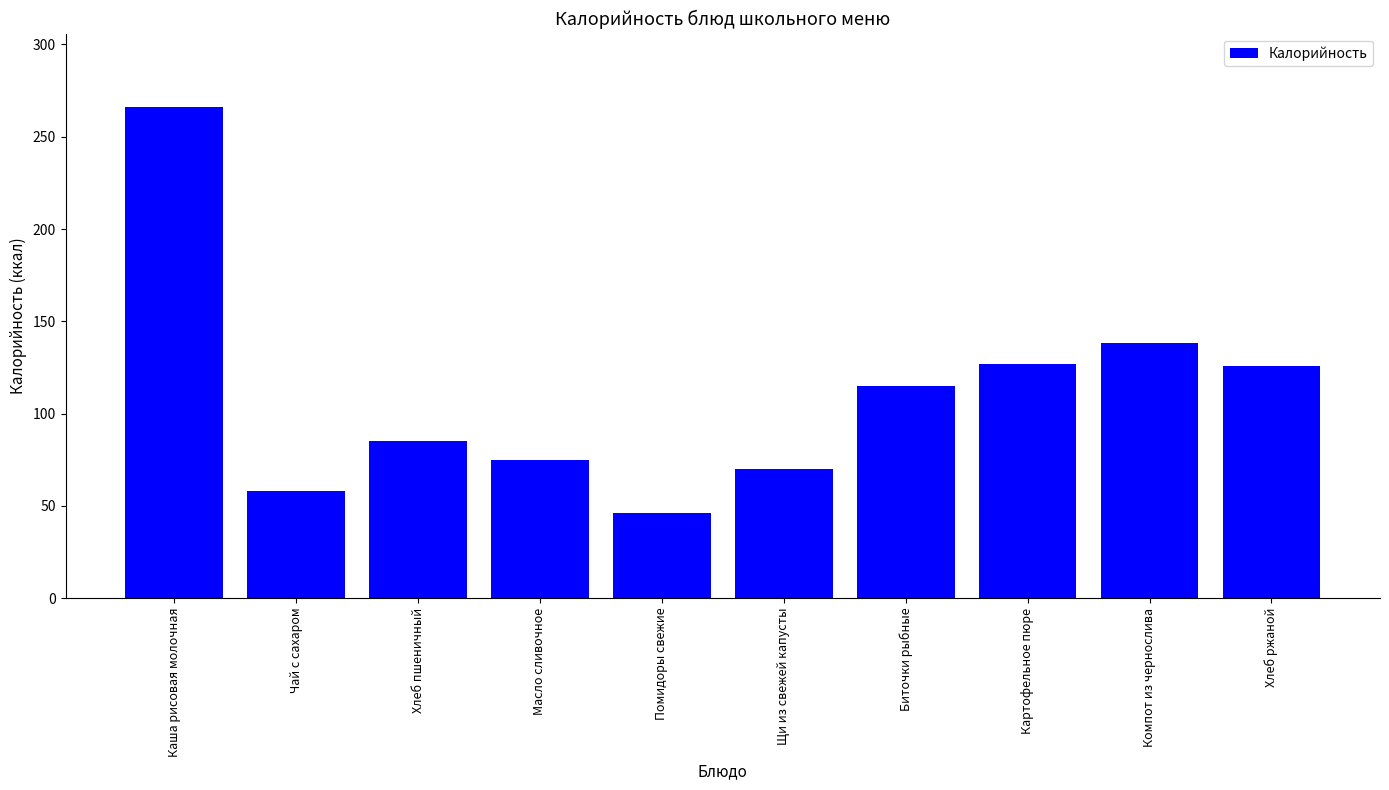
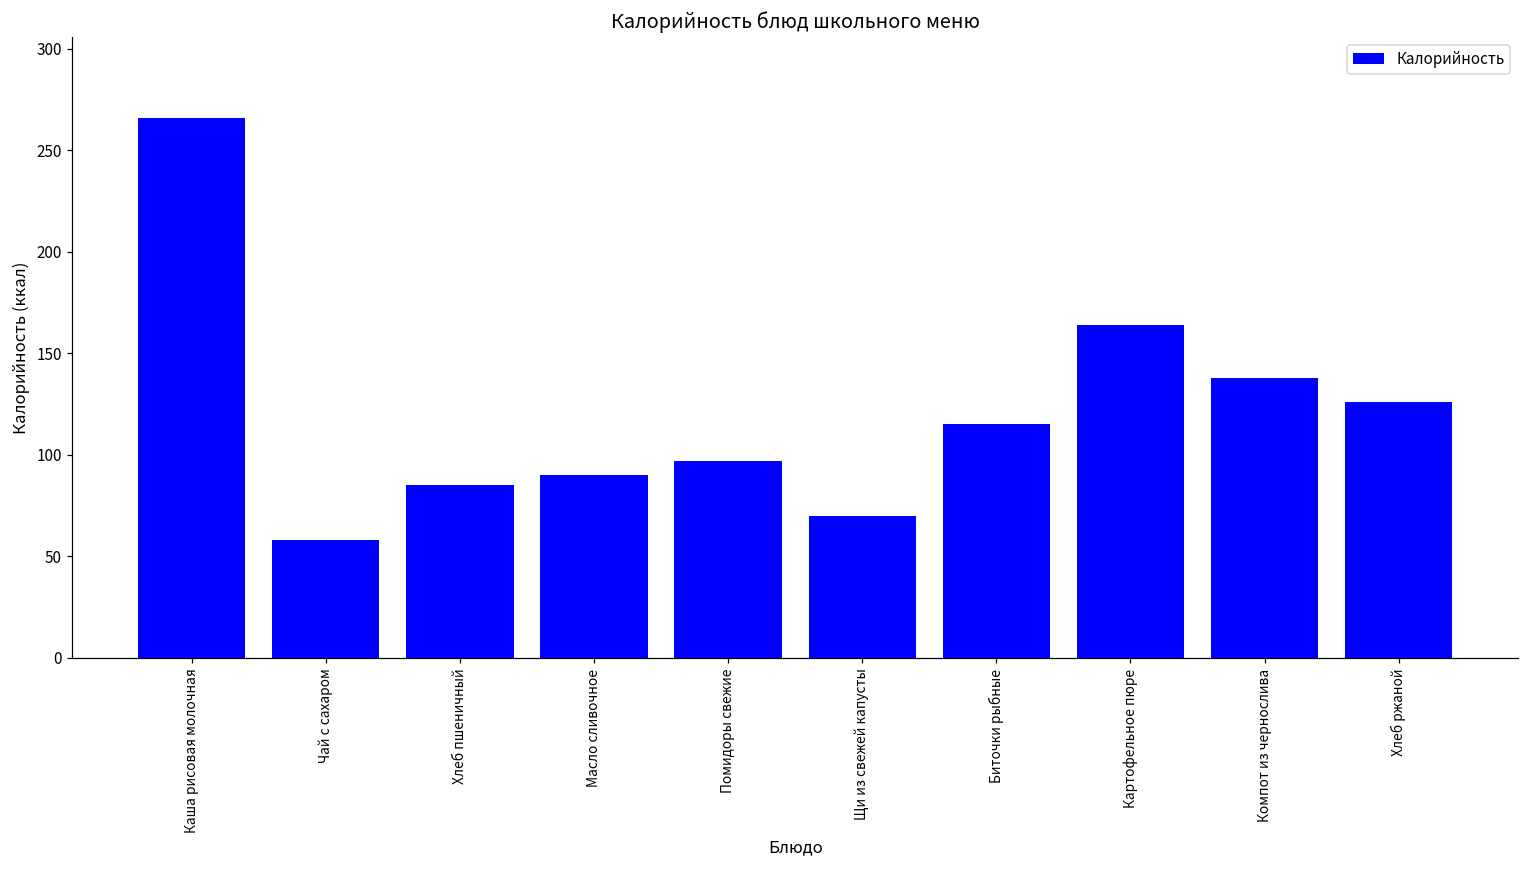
  {
    "Каша рисовая молочная": 266,
    "Чай с сахаром": 58,
    "Хлеб пшеничный": 85,
-   "Масло сливочное": 75,
-   "Помидоры свежие": 46,
+   "Масло сливочное": 90,
+   "Помидоры свежие": 97,
    "Щи из свежей капусты": 70,
    "Биточки рыбные": 115,
-   "Картофельное пюре": 127,
+   "Картофельное пюре": 164,
    "Компот из чернослива": 138,
    "Хлеб ржаной": 126
  }
